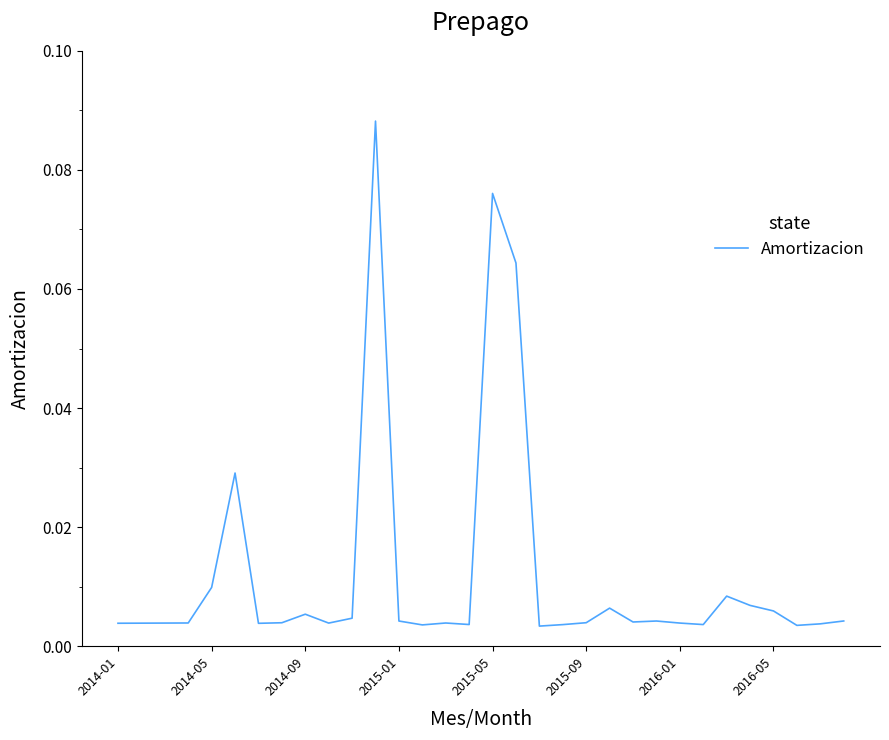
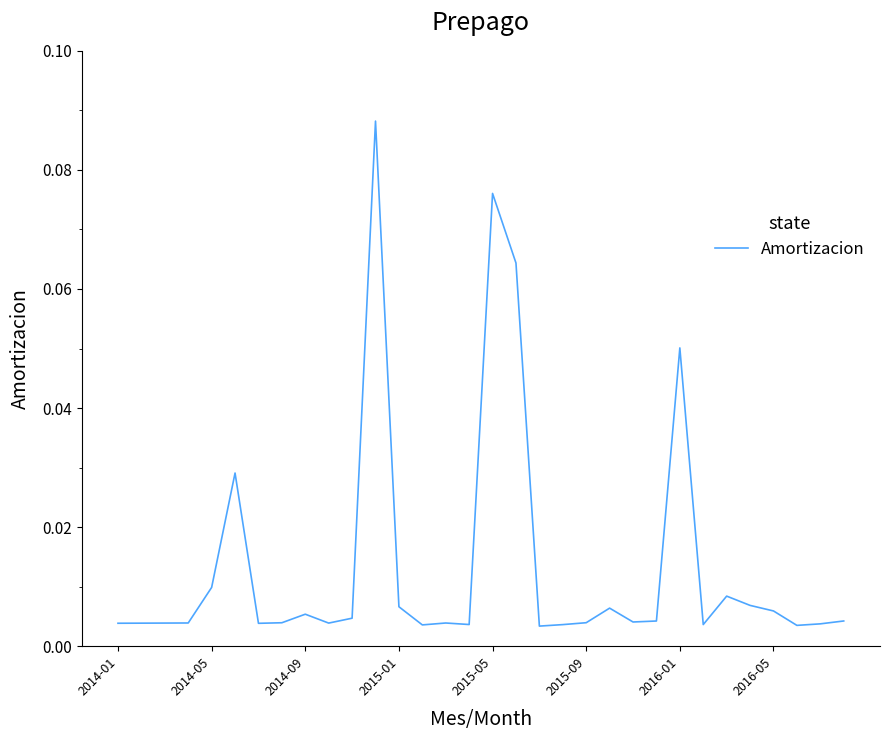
  {
    "2014-01": 0.004,
    "2014-05": 0.010,
    "2014-09": 0.005,
-   "2015-01": 0.004,
+   "2015-01": 0.007,
    "2015-05": 0.076,
    "2015-09": 0.004,
-   "2016-01": 0.004,
+   "2016-01": 0.050,
    "2016-05": 0.006
  }
